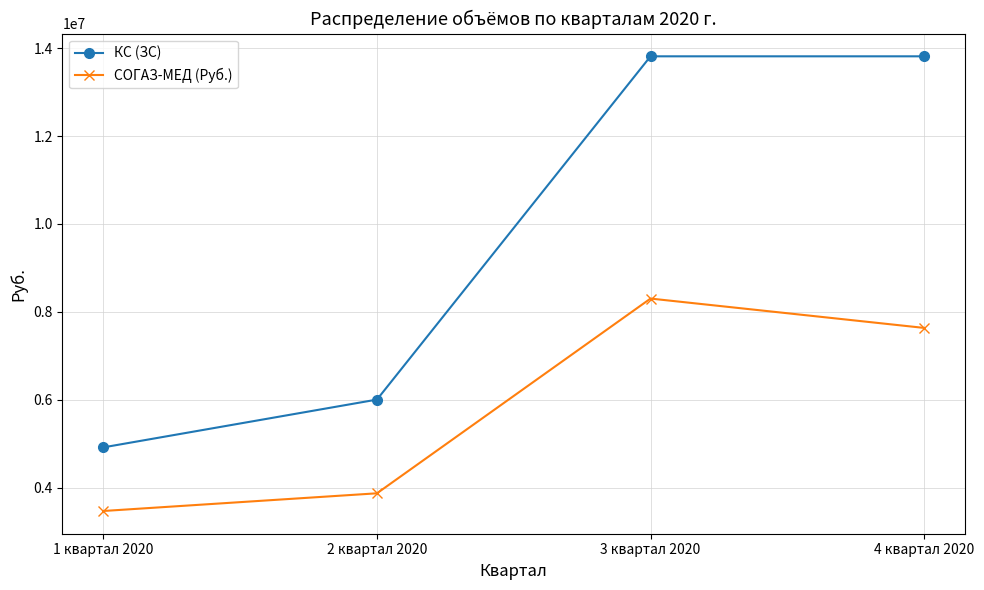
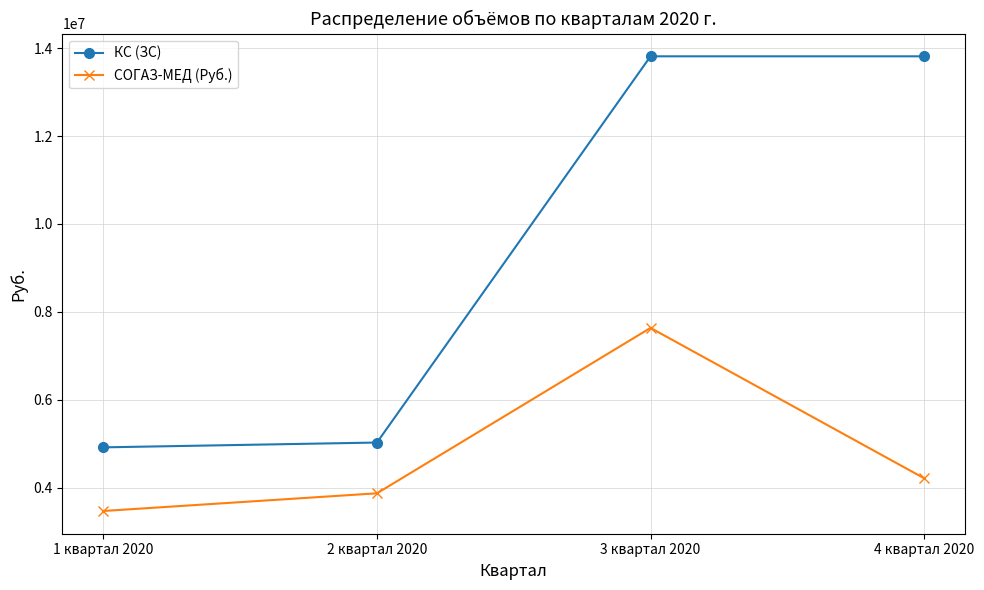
  {
    "КС (ЗС)": {
      "1 квартал 2020": 4900000,
-     "2 квартал 2020": 6000000,
+     "2 квартал 2020": 5000000,
      "3 квартал 2020": 13800000,
      "4 квартал 2020": 13800000
    },
    "СОГАЗ-МЕД (Руб.)": {
      "1 квартал 2020": 3500000,
      "2 квартал 2020": 3900000,
-     "3 квартал 2020": 8300000,
-     "4 квартал 2020": 7600000
+     "3 квартал 2020": 7600000,
+     "4 квартал 2020": 4200000
    }
  }
